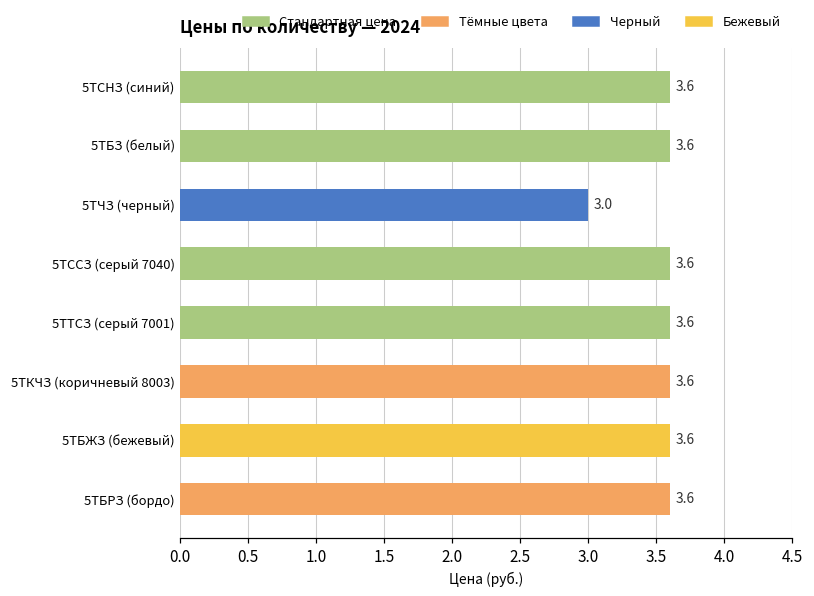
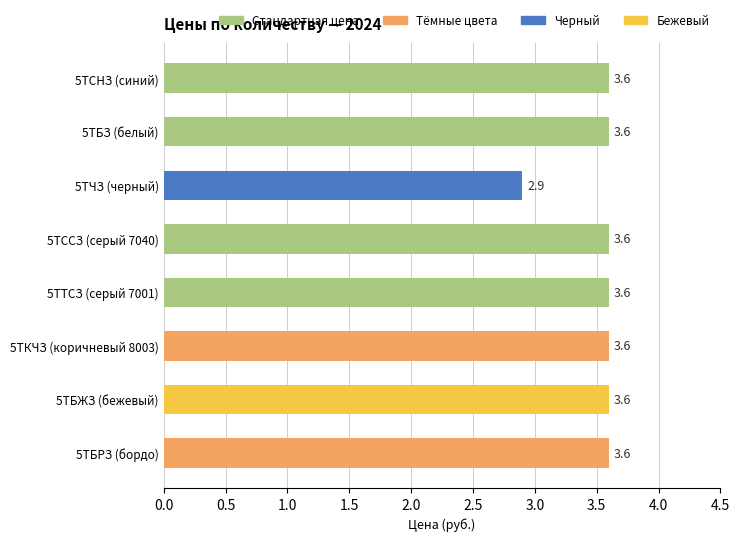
  {
    "5ТСНЗ (синий)": 3.6,
    "5ТБЗ (белый)": 3.6,
-   "5ТЧЗ (черный)": 3.0,
+   "5ТЧЗ (черный)": 2.9,
    "5ТССЗ (серый 7040)": 3.6,
    "5ТТСЗ (серый 7001)": 3.6,
    "5ТКЧЗ (коричневый 8003)": 3.6,
    "5ТБЖЗ (бежевый)": 3.6,
    "5ТБРЗ (бордо)": 3.6
  }
